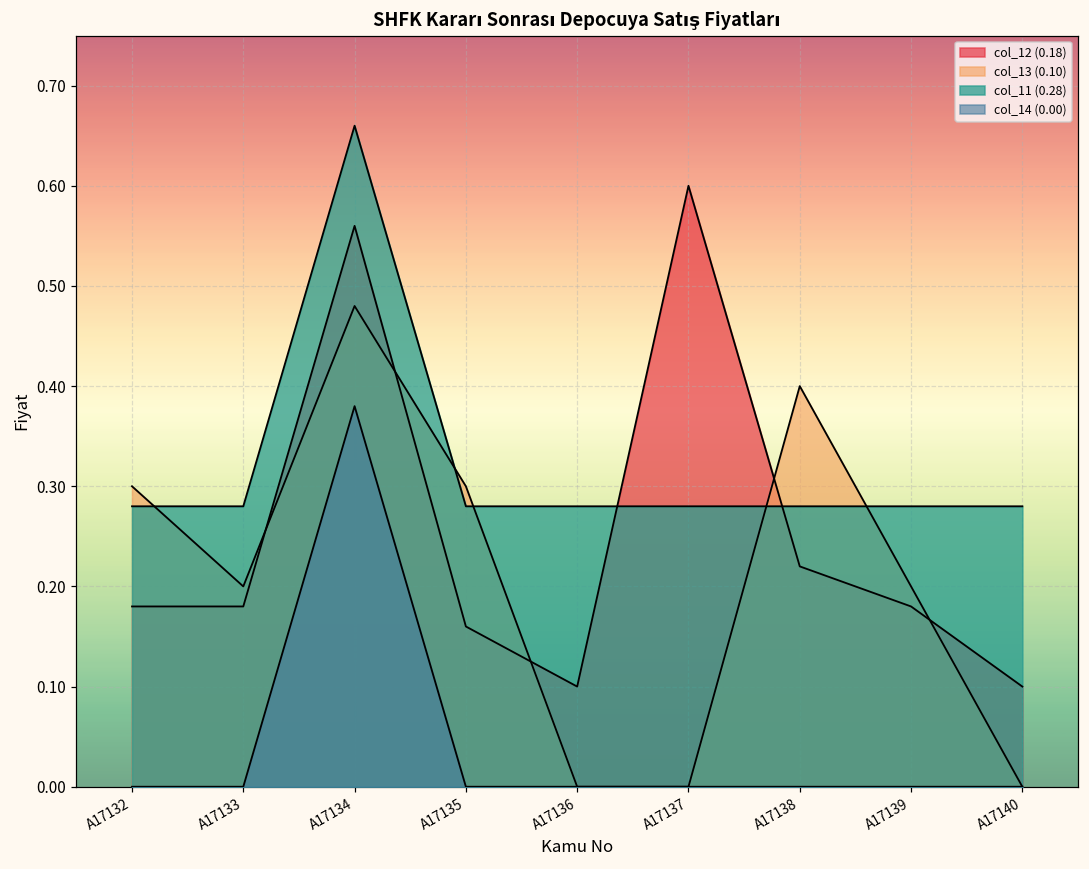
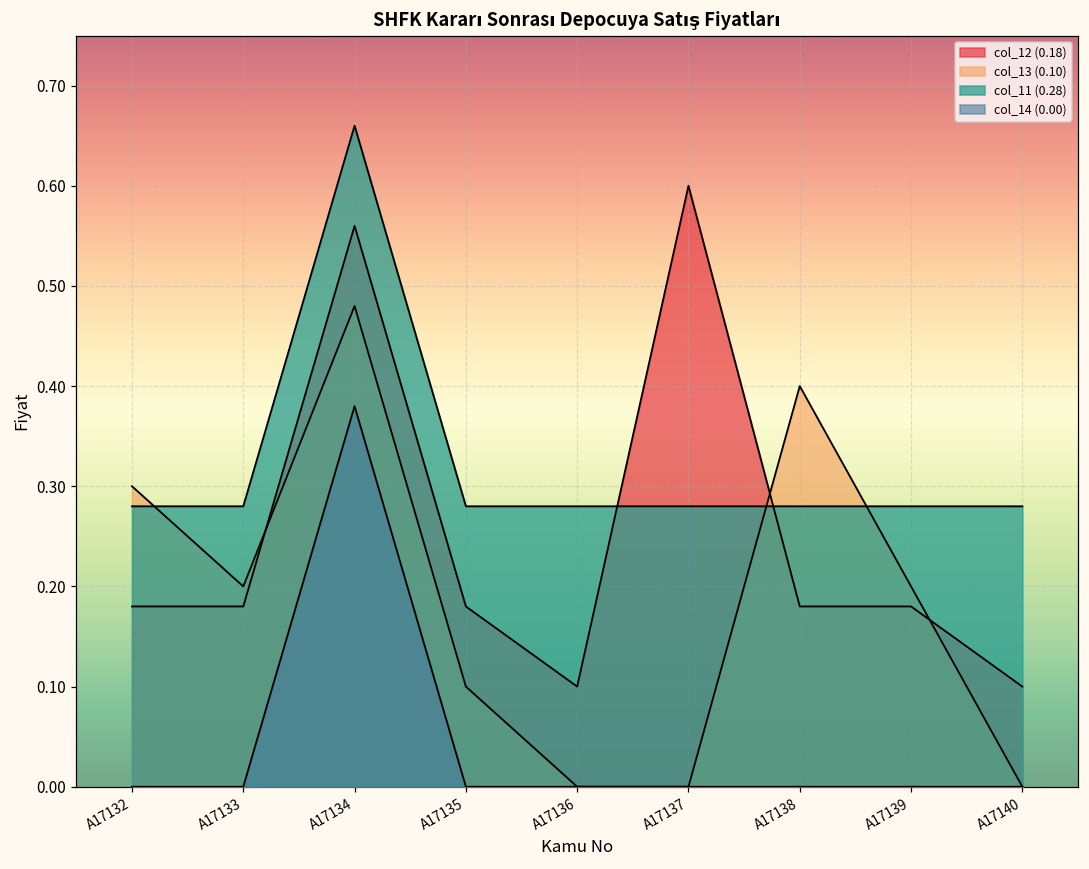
  {
    "col_12 (0.18)": {
      "A17132": 0.18,
      "A17133": 0.18,
      "A17134": 0.56,
-     "A17135": 0.16,
+     "A17135": 0.18,
      "A17136": 0.10,
      "A17137": 0.60,
-     "A17138": 0.22,
+     "A17138": 0.18,
      "A17139": 0.18,
      "A17140": 0.10
    },
    "col_13 (0.10)": {
      "A17132": 0.3,
      "A17133": 0.2,
      "A17134": 0.48,
-     "A17135": 0.3,
+     "A17135": 0.1,
      "A17138": 0.4,
      "A17139": 0.2
    }
  }
